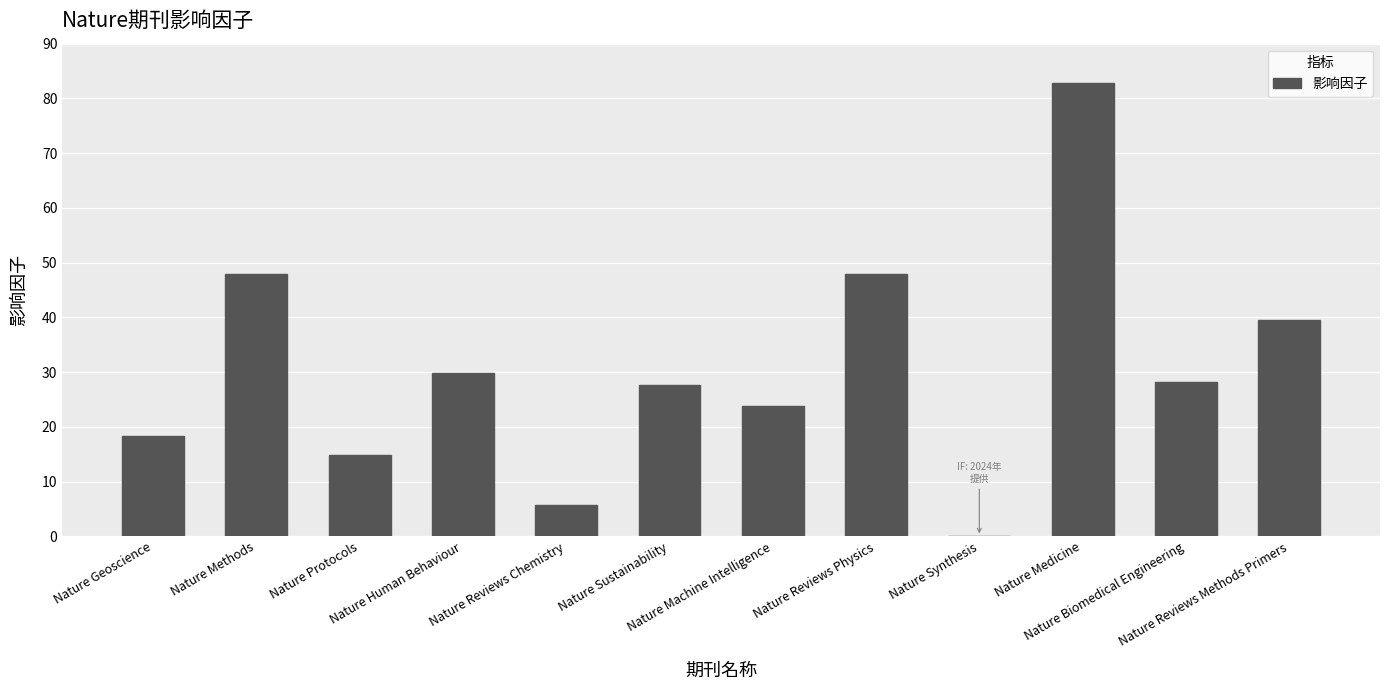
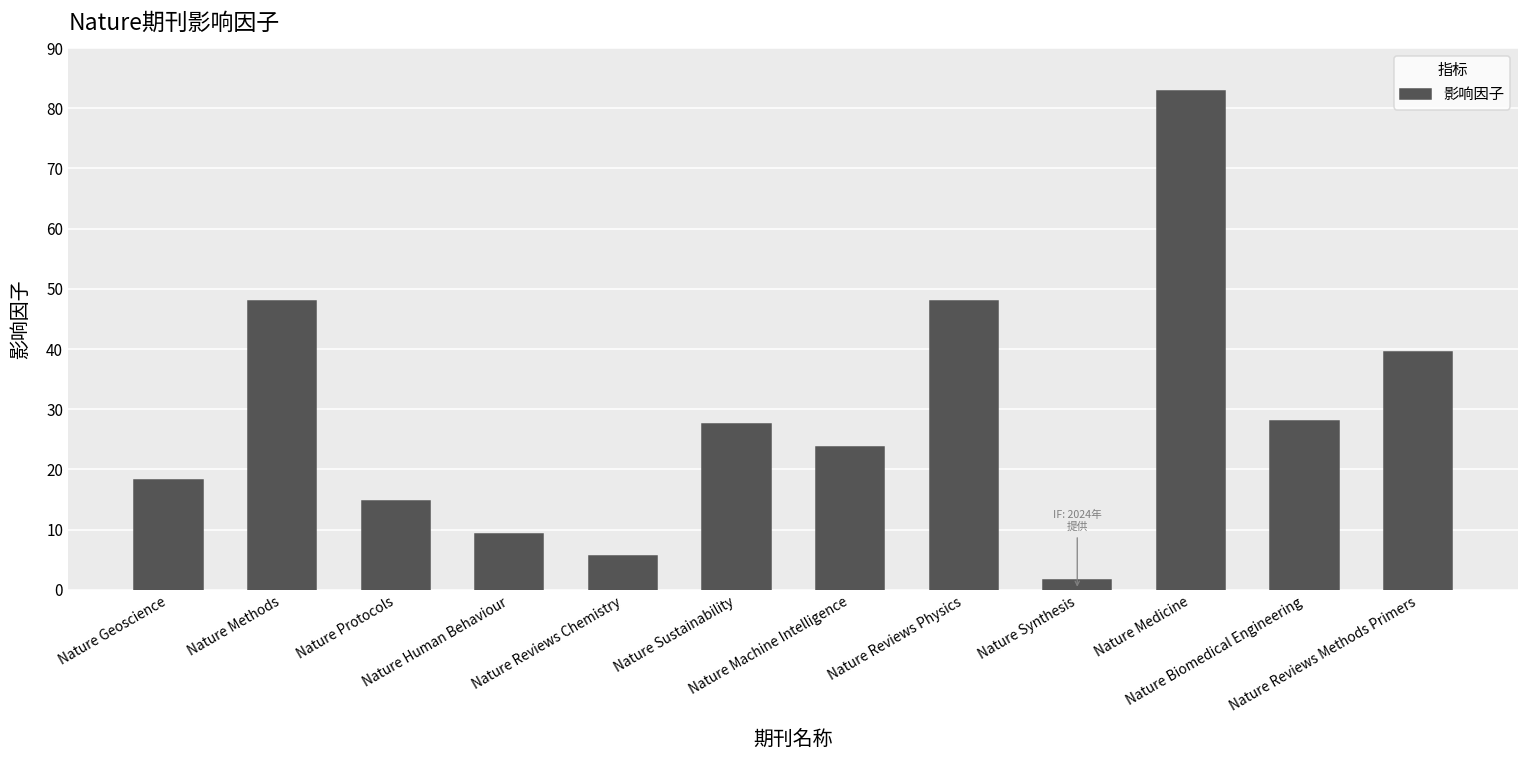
  {
    "Nature Geoscience": 18,
    "Nature Methods": 48,
    "Nature Protocols": 15,
-   "Nature Human Behaviour": 30,
+   "Nature Human Behaviour": 9,
    "Nature Reviews Chemistry": 6,
    "Nature Sustainability": 28,
    "Nature Machine Intelligence": 24,
    "Nature Reviews Physics": 48,
-   "Nature Synthesis": 0,
+   "Nature Synthesis": 2,
    "Nature Medicine": 83,
    "Nature Biomedical Engineering": 28,
    "Nature Reviews Methods Primers": 40
  }
